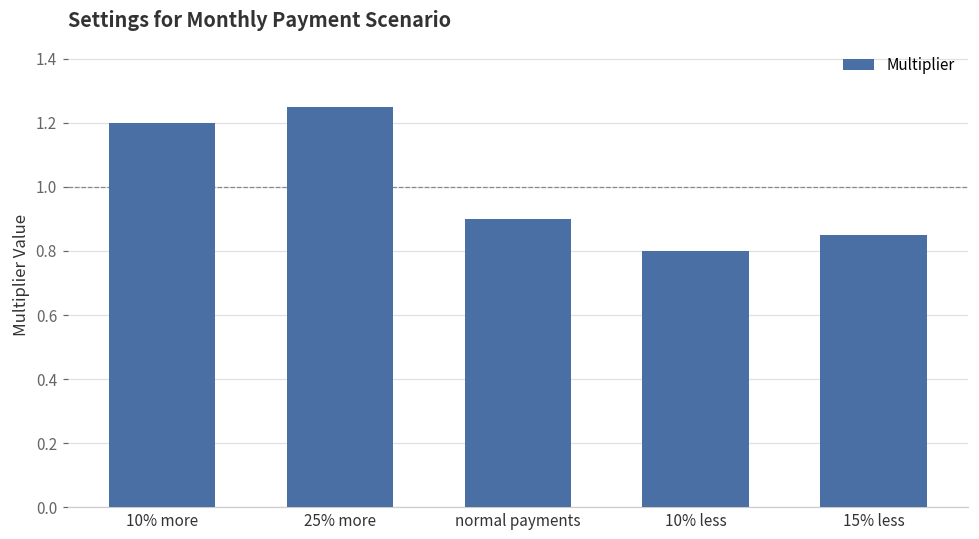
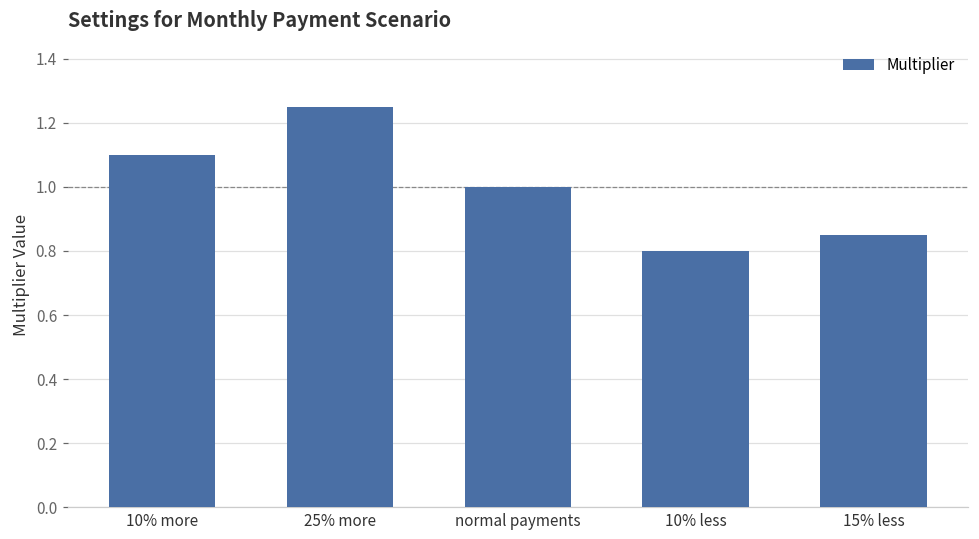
  {
-   "10% more": 1.2,
+   "10% more": 1.1,
    "25% more": 1.25,
-   "normal payments": 0.9,
+   "normal payments": 1.0,
    "10% less": 0.8,
    "15% less": 0.85
  }
